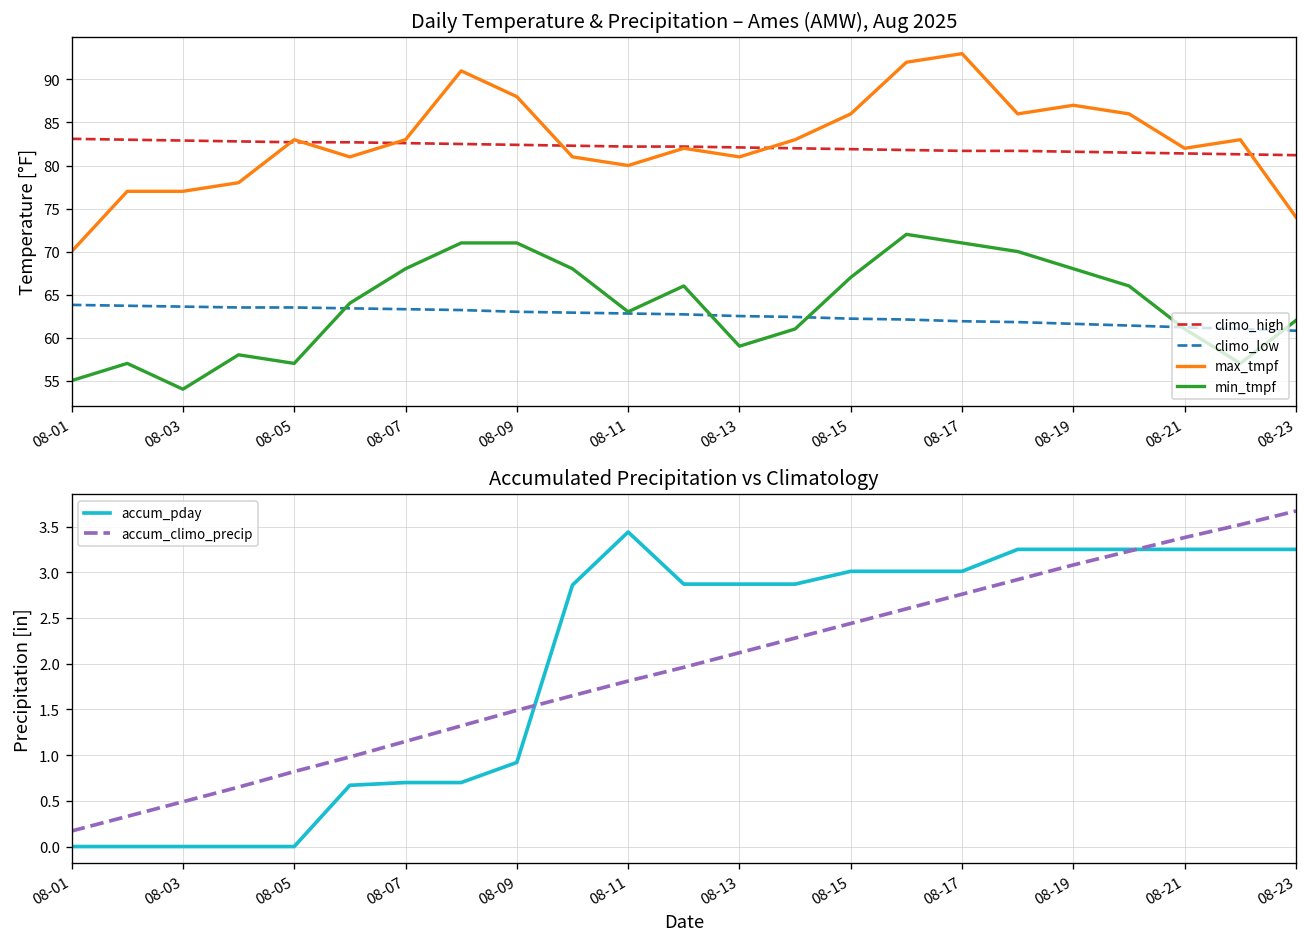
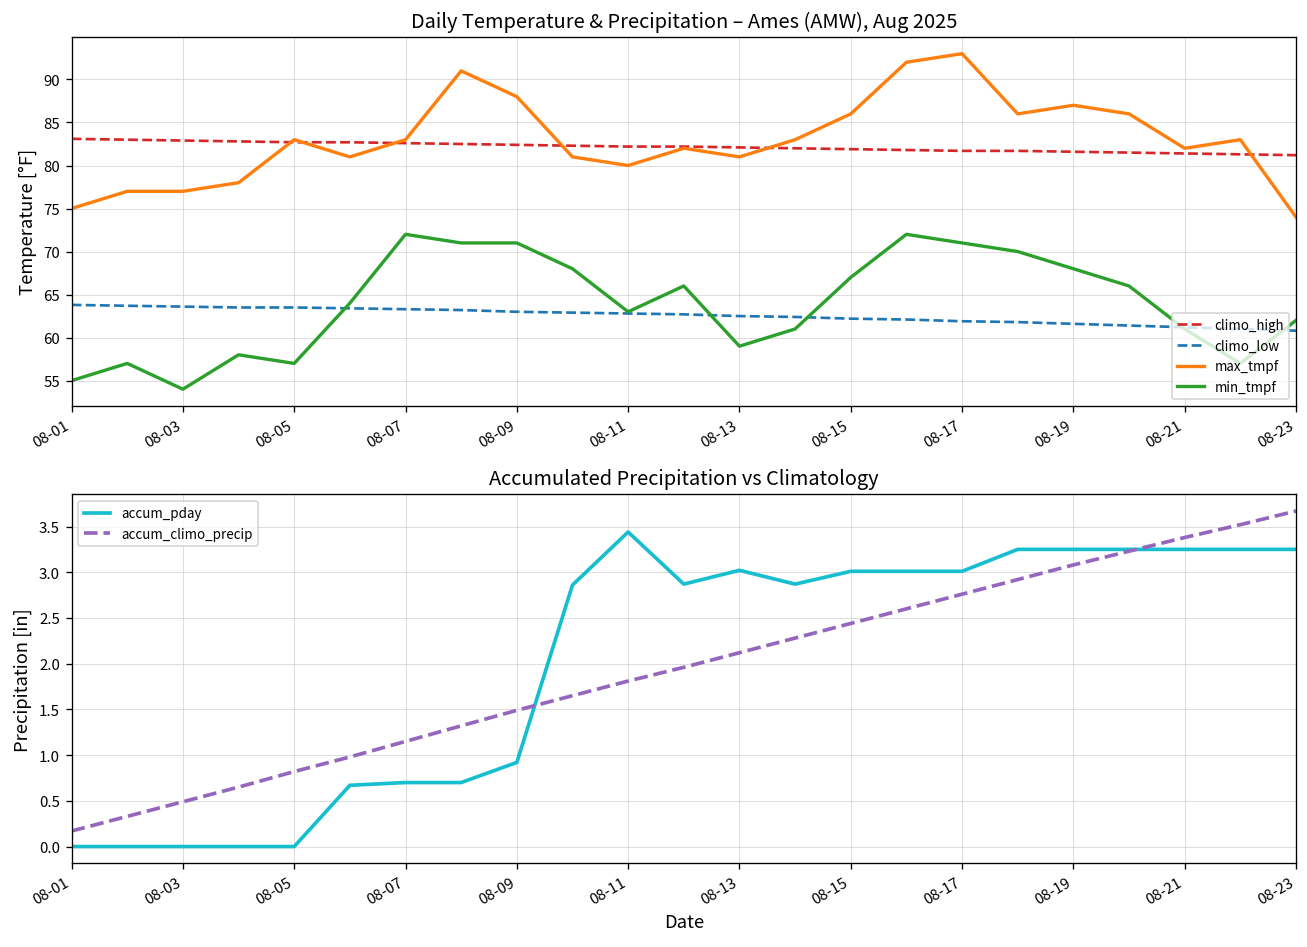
  {
    "Daily Temperature & Precipitation – Ames (AMW), Aug 2025": {
      "climo_high": {
        "08-01": 83,
        "08-03": 83,
        "08-07": 83,
        "08-09": 82,
        "08-11": 82,
        "08-13": 82,
        "08-15": 82,
        "08-17": 82,
        "08-19": 82,
        "08-21": 81,
        "08-23": 81
      },
      "climo_low": {
        "08-01": 64,
        "08-03": 64,
        "08-05": 64,
        "08-07": 63,
        "08-09": 63,
        "08-13": 63,
        "08-15": 62,
        "08-17": 62,
        "08-19": 62,
        "08-23": 61
      },
      "max_tmpf": {
-       "08-01": 70,
+       "08-01": 75,
        "08-03": 77,
        "08-07": 83,
        "08-09": 88,
        "08-11": 80,
        "08-13": 81,
        "08-15": 86,
        "08-17": 93,
        "08-19": 87,
        "08-21": 82,
        "08-23": 74
      },
      "min_tmpf": {
        "08-01": 55,
        "08-03": 54,
        "08-05": 57,
-       "08-07": 68,
+       "08-07": 72,
        "08-09": 71,
        "08-13": 59,
        "08-15": 67,
        "08-17": 71,
        "08-19": 68,
        "08-23": 62
      }
    },
    "Accumulated Precipitation vs Climatology": {
      "accum_pday": {
        "08-01": 0.0,
        "08-03": 0.0,
        "08-05": 0.0,
        "08-07": 0.7,
        "08-09": 0.9,
        "08-11": 3.4,
-       "08-13": 2.9,
+       "08-13": 3.0,
        "08-15": 3.0,
        "08-17": 3.0,
        "08-19": 3.3,
        "08-21": 3.3,
        "08-23": 3.3
      },
      "accum_climo_precip": {
        "08-01": 0.2,
        "08-03": 0.5,
        "08-05": 0.8,
        "08-07": 1.2,
        "08-09": 1.5,
        "08-11": 1.8,
        "08-13": 2.1,
        "08-15": 2.4,
        "08-17": 2.8,
        "08-19": 3.1,
        "08-21": 3.4,
        "08-23": 3.7
      }
    }
  }
